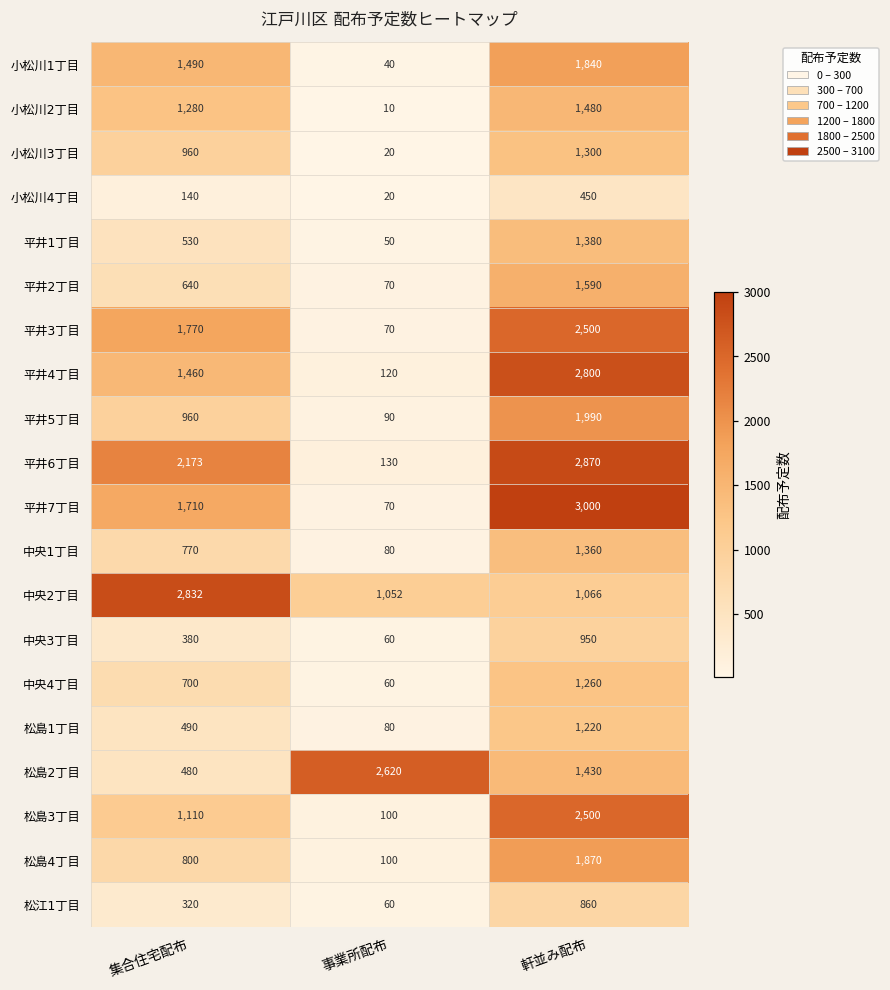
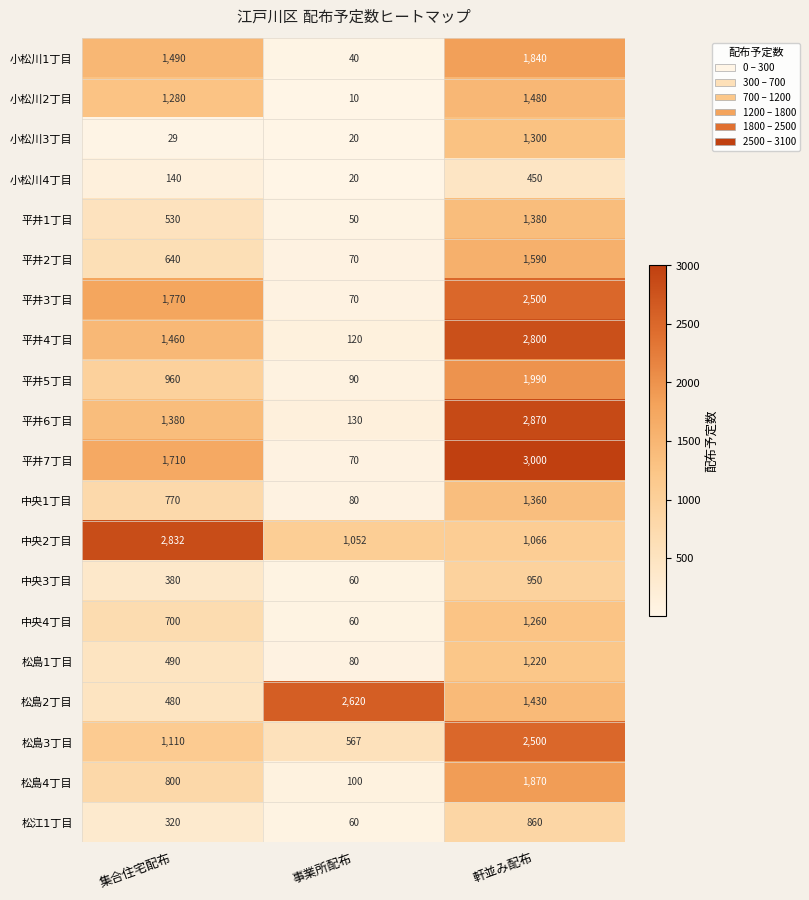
  {
    "小松川1丁目": {
      "集合住宅配布": "1,490",
      "事業所配布": "40",
      "軒並み配布": "1,840"
    },
    "小松川2丁目": {
      "集合住宅配布": "1,280",
      "事業所配布": "10",
      "軒並み配布": "1,480"
    },
    "小松川3丁目": {
-     "集合住宅配布": "960",
+     "集合住宅配布": "29",
      "事業所配布": "20",
      "軒並み配布": "1,300"
    },
    "小松川4丁目": {
      "集合住宅配布": "140",
      "事業所配布": "20",
      "軒並み配布": "450"
    },
    "平井1丁目": {
      "集合住宅配布": "530",
      "事業所配布": "50",
      "軒並み配布": "1,380"
    },
    "平井2丁目": {
      "集合住宅配布": "640",
      "事業所配布": "70",
      "軒並み配布": "1,590"
    },
    "平井3丁目": {
      "集合住宅配布": "1,770",
      "事業所配布": "70",
      "軒並み配布": "2,500"
    },
    "平井4丁目": {
      "集合住宅配布": "1,460",
      "事業所配布": "120",
      "軒並み配布": "2,800"
    },
    "平井5丁目": {
      "集合住宅配布": "960",
      "事業所配布": "90",
      "軒並み配布": "1,990"
    },
    "平井6丁目": {
-     "集合住宅配布": "2,173",
+     "集合住宅配布": "1,380",
      "事業所配布": "130",
      "軒並み配布": "2,870"
    },
    "平井7丁目": {
      "集合住宅配布": "1,710",
      "事業所配布": "70",
      "軒並み配布": "3,000"
    },
    "中央1丁目": {
      "集合住宅配布": "770",
      "事業所配布": "80",
      "軒並み配布": "1,360"
    },
    "中央2丁目": {
      "集合住宅配布": "2,832",
      "事業所配布": "1,052",
      "軒並み配布": "1,066"
    },
    "中央3丁目": {
      "集合住宅配布": "380",
      "事業所配布": "60",
      "軒並み配布": "950"
    },
    "中央4丁目": {
      "集合住宅配布": "700",
      "事業所配布": "60",
      "軒並み配布": "1,260"
    },
    "松島1丁目": {
      "集合住宅配布": "490",
      "事業所配布": "80",
      "軒並み配布": "1,220"
    },
    "松島2丁目": {
      "集合住宅配布": "480",
      "事業所配布": "2,620",
      "軒並み配布": "1,430"
    },
    "松島3丁目": {
      "集合住宅配布": "1,110",
-     "事業所配布": "100",
+     "事業所配布": "567",
      "軒並み配布": "2,500"
    },
    "松島4丁目": {
      "集合住宅配布": "800",
      "事業所配布": "100",
      "軒並み配布": "1,870"
    },
    "松江1丁目": {
      "集合住宅配布": "320",
      "事業所配布": "60",
      "軒並み配布": "860"
    }
  }
